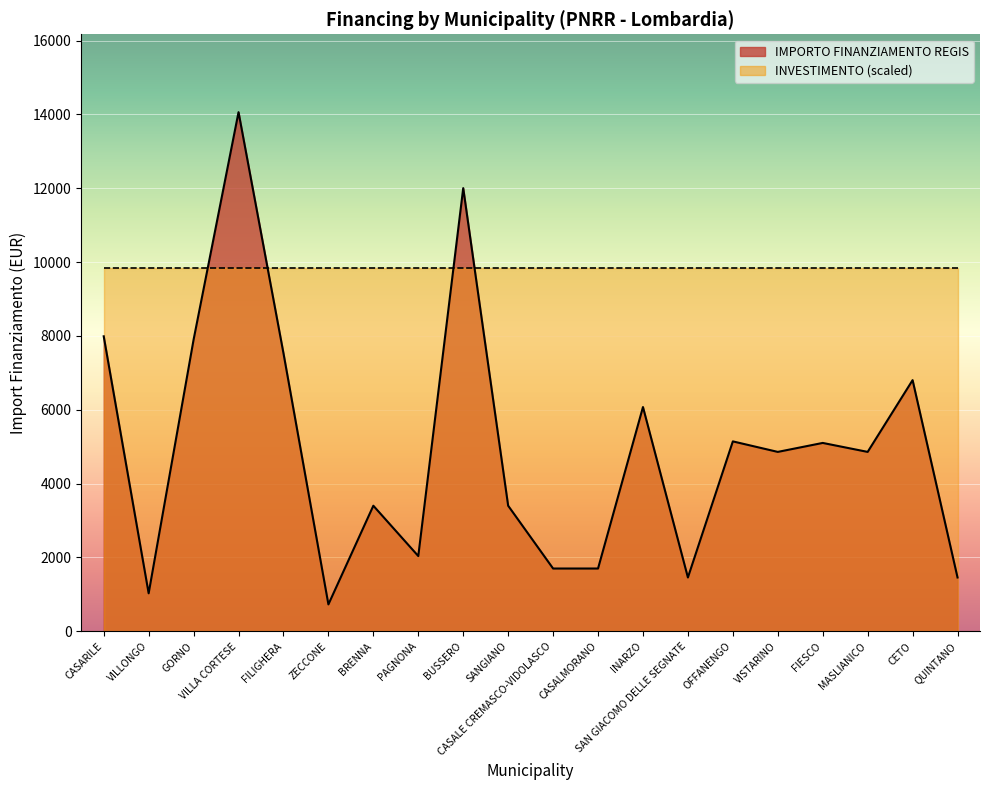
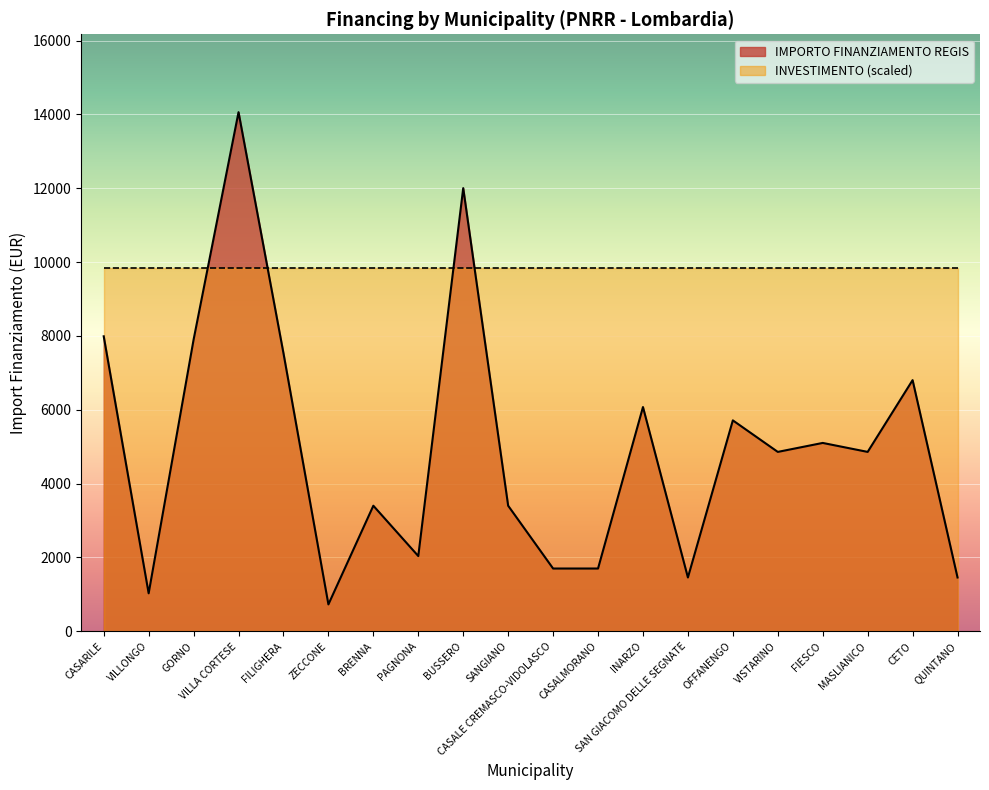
  {
    "IMPORTO FINANZIAMENTO REGIS": {
      "CASARILE": 8000,
      "VILLONGO": 1000,
      "GORNO": 7900,
      "VILLA CORTESE": 14100,
      "FILIGHERA": 7500,
      "ZECCONE": 700,
      "BRENNA": 3400,
      "PAGNONA": 2000,
      "BUSSERO": 12000,
      "SANGIANO": 3400,
      "CASALE CREMASCO-VIDOLASCO": 1700,
      "CASALMORANO": 1700,
      "INARZO": 6100,
      "SAN GIACOMO DELLE SEGNATE": 1500,
-     "OFFANENGO": 5100,
+     "OFFANENGO": 5700,
      "VISTARINO": 4900,
      "FIESCO": 5100,
      "MASLIANICO": 4900,
      "CETO": 6800,
      "QUINTANO": 1500
    },
    "INVESTIMENTO (scaled)": {
      "CASARILE": 9800,
      "VILLONGO": 9800,
      "GORNO": 9800,
      "VILLA CORTESE": 9800,
      "FILIGHERA": 9800,
      "ZECCONE": 9800,
      "BRENNA": 9800,
      "PAGNONA": 9800,
      "BUSSERO": 9800,
      "SANGIANO": 9800,
      "CASALE CREMASCO-VIDOLASCO": 9800,
      "CASALMORANO": 9800,
      "INARZO": 9800,
      "SAN GIACOMO DELLE SEGNATE": 9800,
      "OFFANENGO": 9800,
      "VISTARINO": 9800,
      "FIESCO": 9800,
      "MASLIANICO": 9800,
      "CETO": 9800,
      "QUINTANO": 9800
    }
  }
